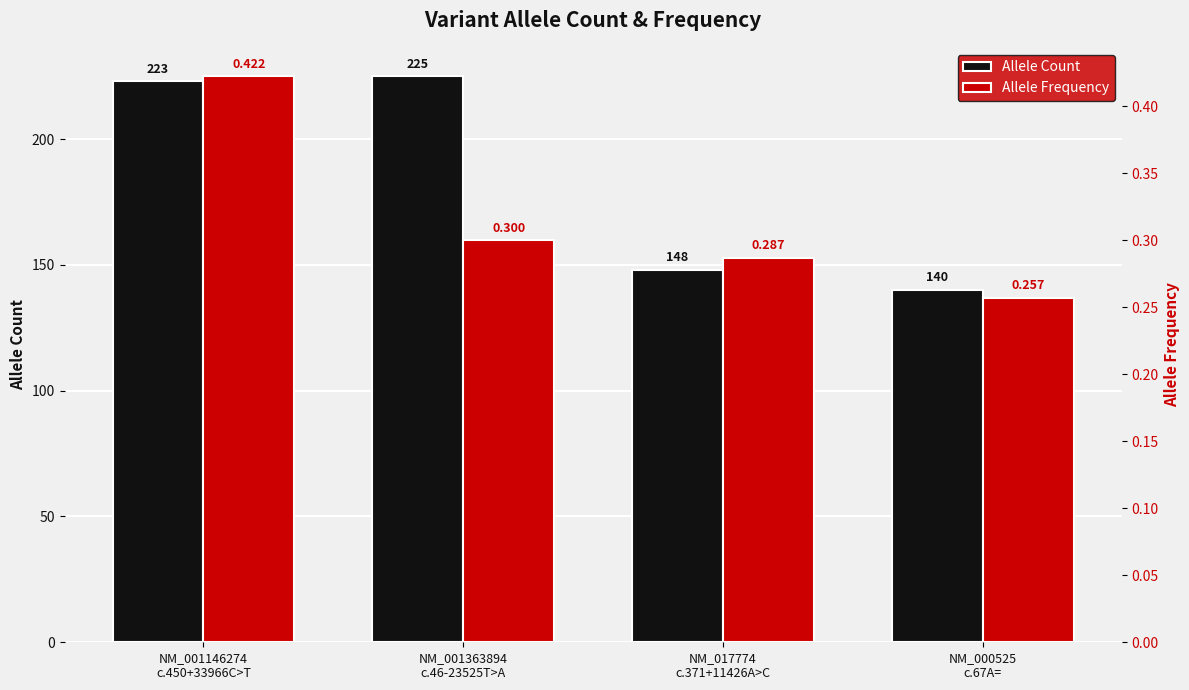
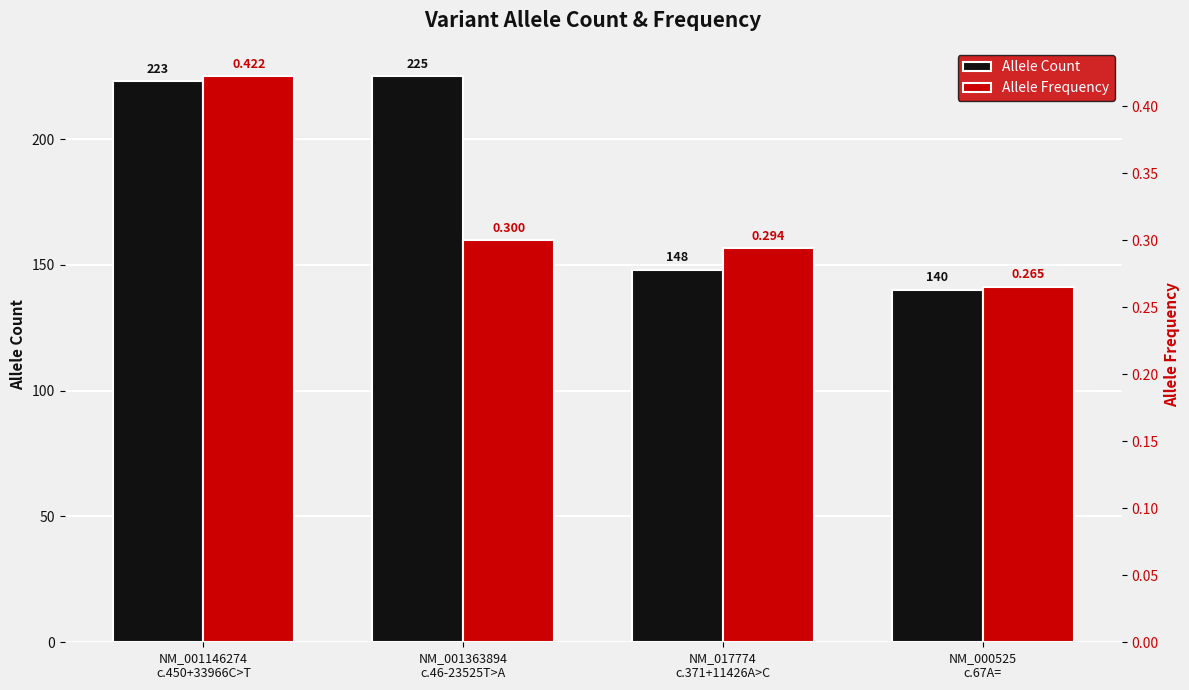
  {
    "Allele Count": {
      "NM_001146274 c.450+33966C>T": 223,
      "NM_001363894 c.46-23525T>A": 225,
      "NM_017774 c.371+11426A>C": 148,
      "NM_000525 c.67A=": 140
    },
    "Allele Frequency": {
      "NM_001146274 c.450+33966C>T": 0.422,
      "NM_001363894 c.46-23525T>A": 0.300,
-     "NM_017774 c.371+11426A>C": 0.287,
-     "NM_000525 c.67A=": 0.257
+     "NM_017774 c.371+11426A>C": 0.294,
+     "NM_000525 c.67A=": 0.265
    }
  }
